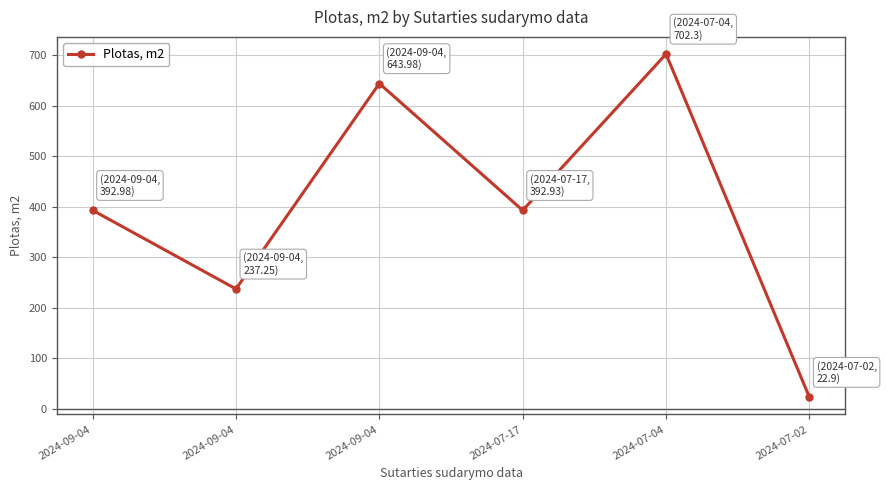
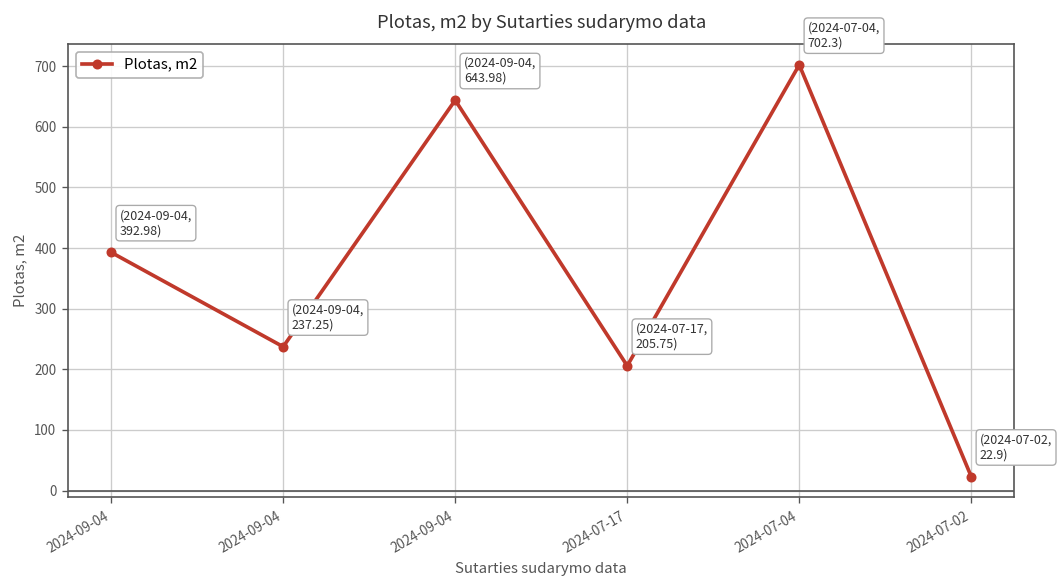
  {
-   "2024-07-17": 392.93
+   "2024-07-17": 205.75
  }
